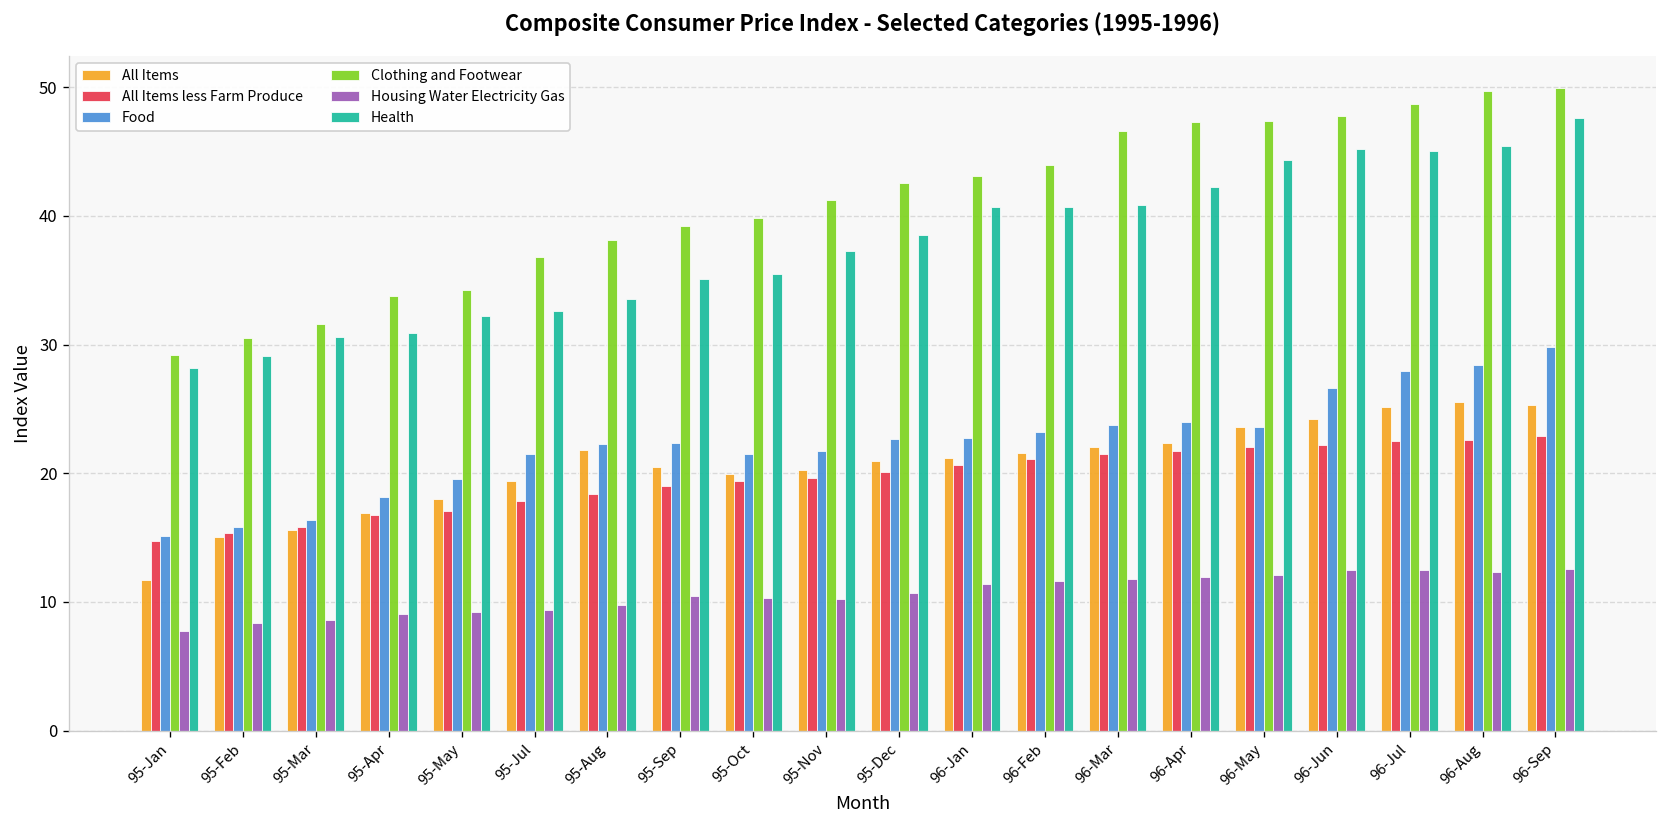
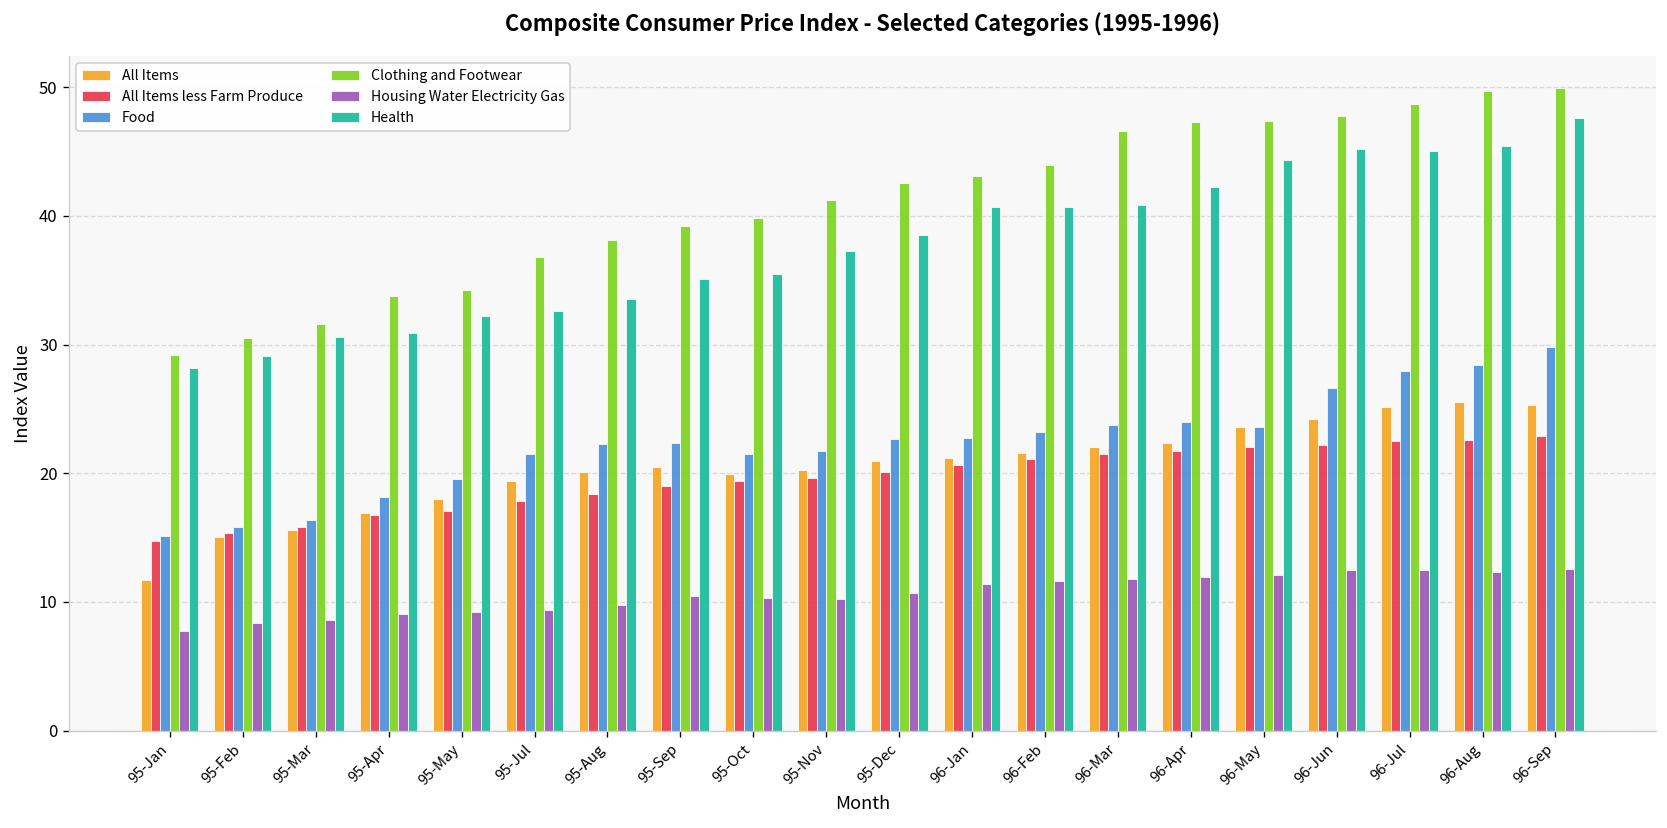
  {
    "All Items": {
      "95-Jan": 11.7,
      "95-Feb": 15.0,
      "95-Mar": 15.6,
      "95-Apr": 17.0,
      "95-May": 18.0,
      "95-Jul": 19.4,
-     "95-Aug": 21.8,
+     "95-Aug": 20.1,
      "95-Sep": 20.5,
      "95-Oct": 20.0,
      "95-Nov": 20.2,
      "95-Dec": 21.0,
      "96-Jan": 21.2,
      "96-Feb": 21.6,
      "96-Mar": 22.1,
      "96-Apr": 22.4,
      "96-May": 23.6,
      "96-Jun": 24.2,
      "96-Jul": 25.2,
      "96-Aug": 25.5,
      "96-Sep": 25.3
    },
    "All Items less Farm Produce": {
      "95-Jan": 14.8,
      "95-Feb": 15.3,
      "95-Mar": 15.8,
      "95-Apr": 16.8,
      "95-May": 17.1,
      "95-Jul": 17.9,
      "95-Aug": 18.4,
      "95-Sep": 19.0,
      "95-Oct": 19.4,
      "95-Nov": 19.7,
      "95-Dec": 20.1,
      "96-Jan": 20.7,
      "96-Feb": 21.1,
      "96-Mar": 21.5,
      "96-Apr": 21.7,
      "96-May": 22.0,
      "96-Jun": 22.2,
      "96-Jul": 22.5,
      "96-Aug": 22.6,
      "96-Sep": 22.9
    },
    "Food": {
      "95-Jan": 15.1,
      "95-Feb": 15.8,
      "95-Mar": 16.4,
      "95-Apr": 18.1,
      "95-May": 19.5,
      "95-Jul": 21.5,
      "95-Aug": 22.3,
      "95-Sep": 22.4,
      "95-Oct": 21.5,
      "95-Nov": 21.7,
      "95-Dec": 22.6,
      "96-Jan": 22.8,
      "96-Feb": 23.2,
      "96-Mar": 23.8,
      "96-Apr": 24.0,
      "96-May": 23.6,
      "96-Jun": 26.7,
      "96-Jul": 28.0,
      "96-Aug": 28.4,
      "96-Sep": 29.8
    },
    "Clothing and Footwear": {
      "95-Jan": 29.2,
      "95-Feb": 30.5,
      "95-Mar": 31.6,
      "95-Apr": 33.8,
      "95-May": 34.3,
      "95-Jul": 36.8,
      "95-Aug": 38.2,
      "95-Sep": 39.2,
      "95-Oct": 39.8,
      "95-Nov": 41.3,
      "95-Dec": 42.6,
      "96-Jan": 43.1,
      "96-Feb": 44.0,
      "96-Mar": 46.6,
      "96-Apr": 47.3,
      "96-May": 47.4,
      "96-Jun": 47.7,
      "96-Jul": 48.7,
      "96-Aug": 49.7,
      "96-Sep": 49.9
    },
    "Housing Water Electricity Gas": {
      "95-Jan": 7.8,
      "95-Feb": 8.4,
      "95-Mar": 8.6,
      "95-Apr": 9.1,
      "95-May": 9.2,
      "95-Jul": 9.4,
      "95-Aug": 9.7,
      "95-Sep": 10.5,
      "95-Oct": 10.3,
      "95-Nov": 10.3,
      "95-Dec": 10.7,
      "96-Jan": 11.4,
      "96-Feb": 11.6,
      "96-Mar": 11.8,
      "96-Apr": 12.0,
      "96-May": 12.1,
      "96-Jun": 12.5,
      "96-Jul": 12.5,
      "96-Aug": 12.4,
      "96-Sep": 12.6
    },
    "Health": {
      "95-Jan": 28.1,
      "95-Feb": 29.1,
      "95-Mar": 30.6,
      "95-Apr": 30.9,
      "95-May": 32.2,
      "95-Jul": 32.6,
      "95-Aug": 33.5,
      "95-Sep": 35.1,
      "95-Oct": 35.5,
      "95-Nov": 37.2,
      "95-Dec": 38.5,
      "96-Jan": 40.7,
      "96-Feb": 40.7,
      "96-Mar": 40.8,
      "96-Apr": 42.3,
      "96-May": 44.3,
      "96-Jun": 45.2,
      "96-Jul": 45.0,
      "96-Aug": 45.4,
      "96-Sep": 47.6
    }
  }
